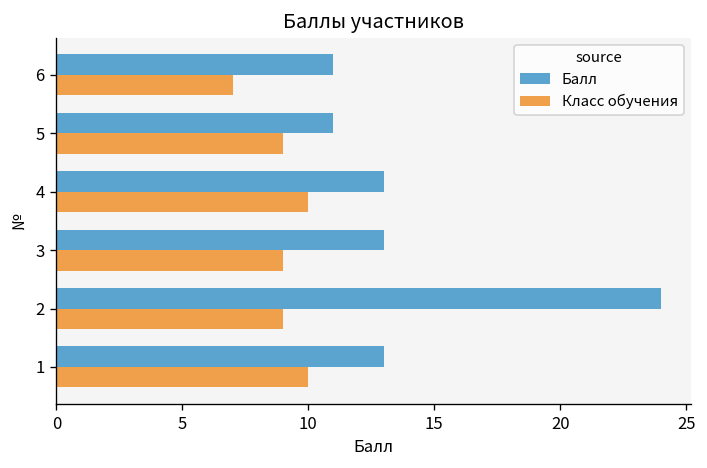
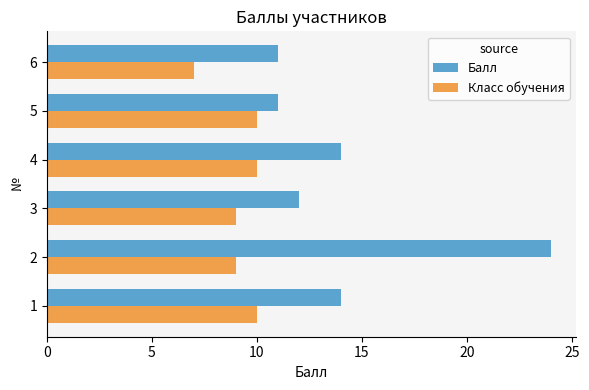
  {
    "Балл": {
      "6": 11,
      "5": 11,
-     "4": 13,
-     "3": 13,
+     "4": 14,
+     "3": 12,
      "2": 24,
-     "1": 13
+     "1": 14
    },
    "Класс обучения": {
      "6": 7,
-     "5": 9,
+     "5": 10,
      "4": 10,
      "3": 9,
      "2": 9,
      "1": 10
    }
  }
